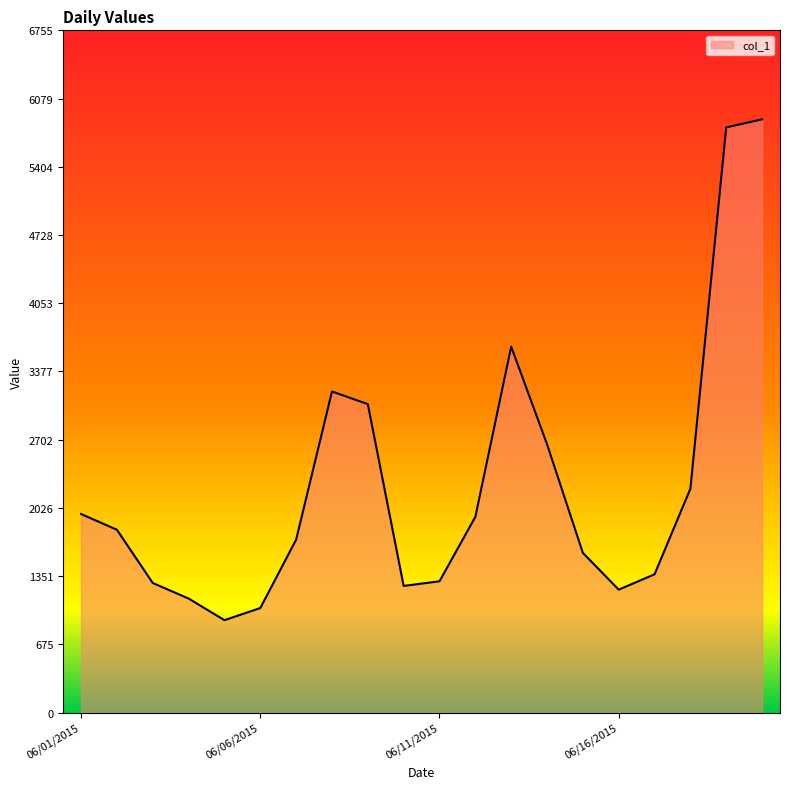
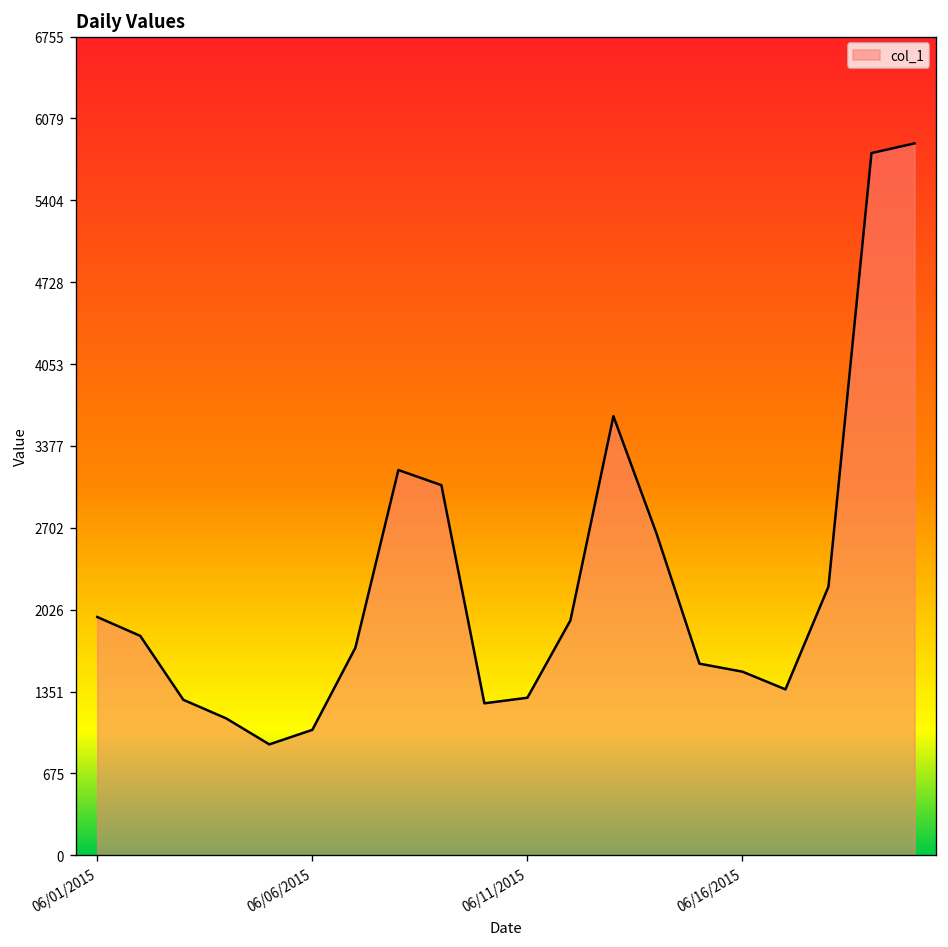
  {
    "06/01/2015": 1970,
    "06/06/2015": 1040,
    "06/11/2015": 1300,
-   "06/16/2015": 1220
+   "06/16/2015": 1520
  }
